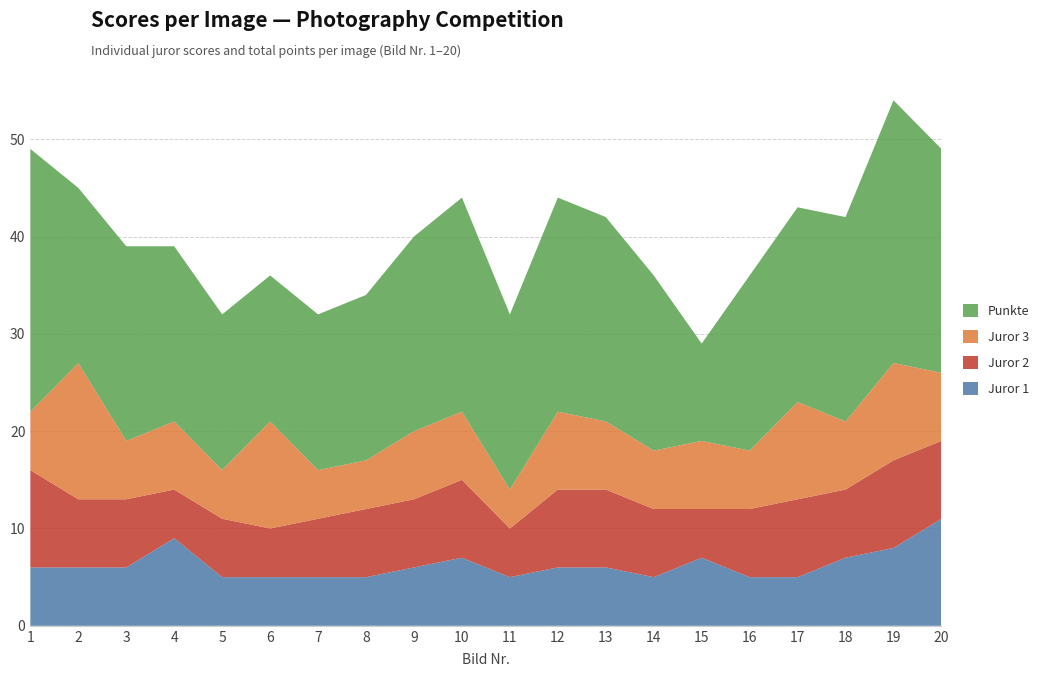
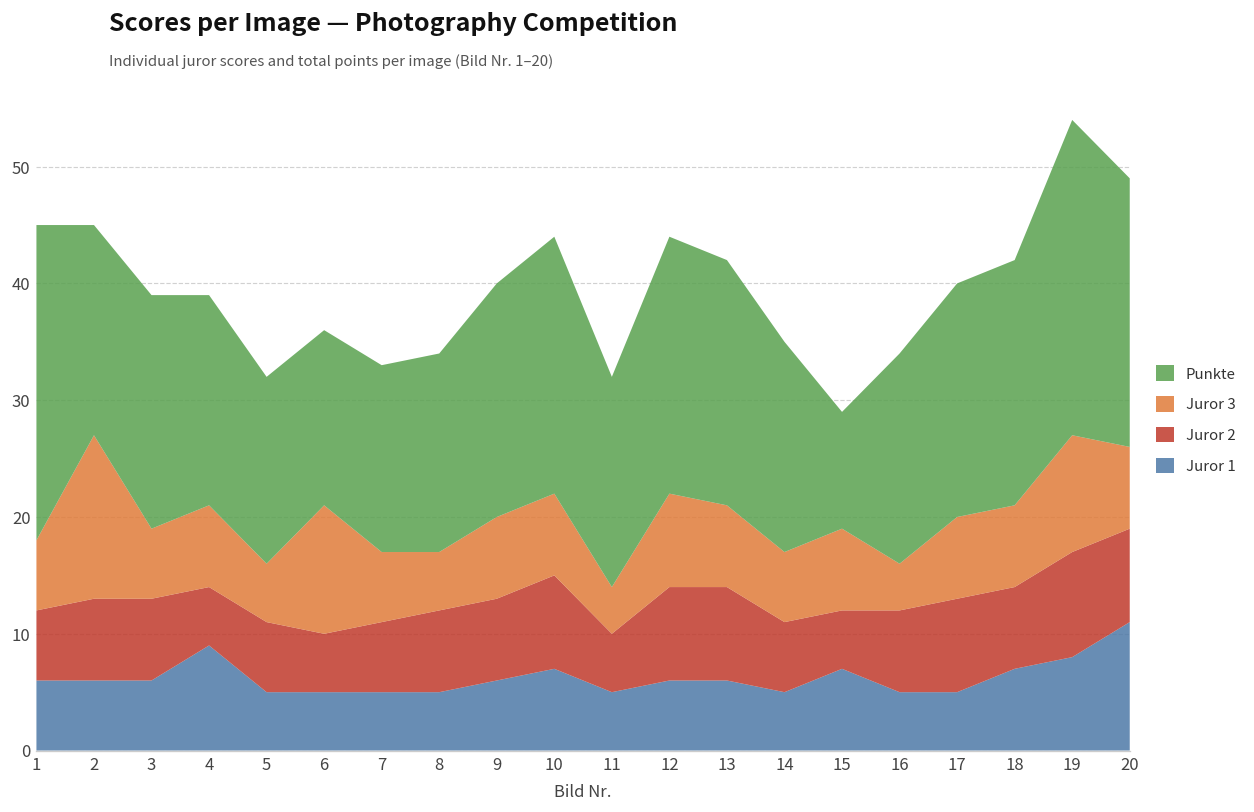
  {
    "Juror 1": {
      "1": 6,
      "2": 6,
      "3": 6,
      "4": 9,
      "5": 5,
      "6": 5,
      "7": 5,
      "8": 5,
      "9": 6,
      "10": 7,
      "11": 5,
      "12": 6,
      "13": 6,
      "14": 5,
      "15": 7,
      "16": 5,
      "17": 5,
      "18": 7,
      "19": 8,
      "20": 11
    },
    "Juror 2": {
-     "1": 10,
-     "14": 7
+     "1": 6,
+     "14": 6
    },
    "Juror 3": {
      "1": 6,
      "2": 14,
      "3": 6,
      "4": 7,
      "5": 5,
      "6": 11,
-     "7": 5,
+     "7": 6,
      "8": 5,
      "9": 7,
      "10": 7,
      "11": 4,
      "12": 8,
      "13": 7,
      "14": 6,
      "15": 7,
-     "16": 6,
-     "17": 10,
+     "16": 4,
+     "17": 7,
      "18": 7,
      "19": 10,
      "20": 7
    },
    "Punkte": {
      "1": 27,
      "2": 18,
      "3": 20,
      "4": 18,
      "5": 16,
      "6": 15,
      "7": 16,
      "8": 17,
      "9": 20,
      "10": 22,
      "11": 18,
      "12": 22,
      "13": 21,
      "14": 18,
      "15": 10,
      "16": 18,
      "17": 20,
      "18": 21,
      "19": 27,
      "20": 23
    }
  }
